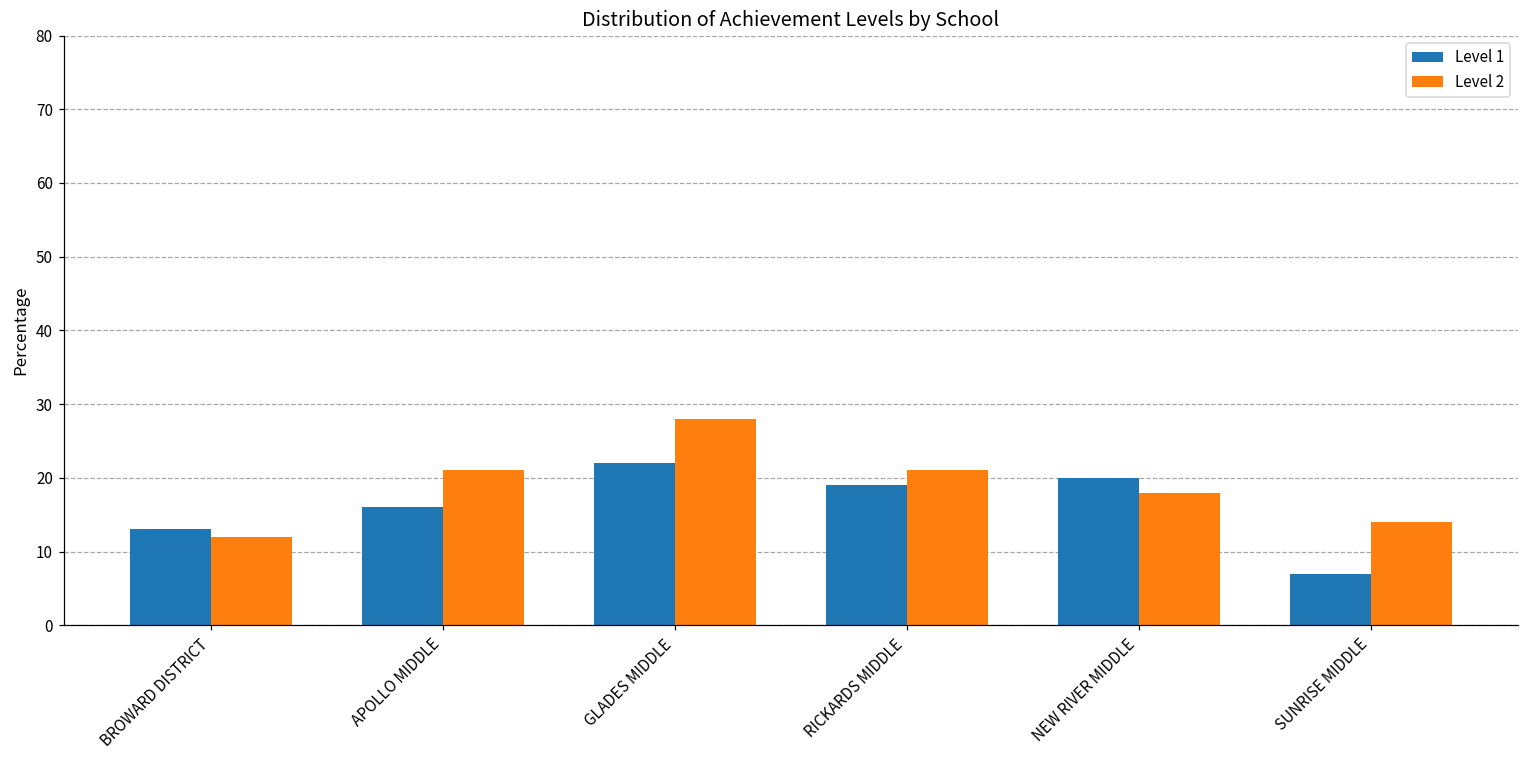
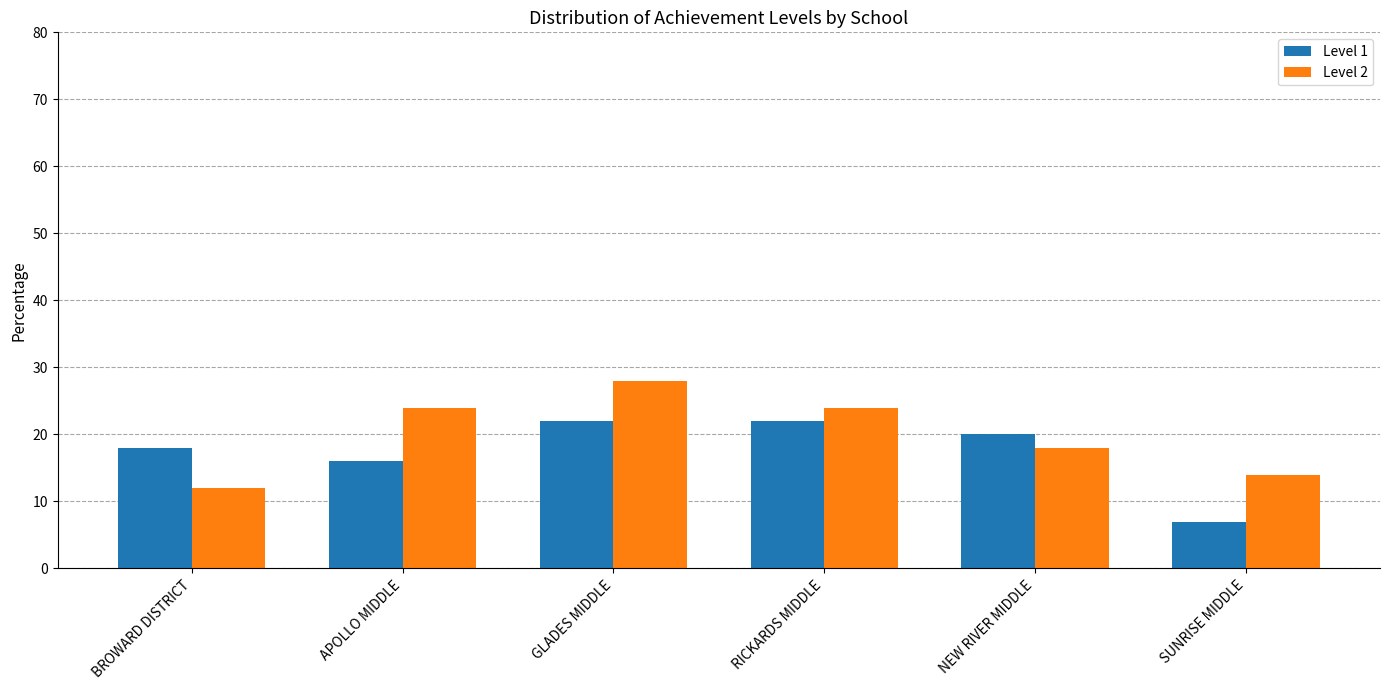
  {
    "Level 1": {
-     "BROWARD DISTRICT": 13,
+     "BROWARD DISTRICT": 18,
      "APOLLO MIDDLE": 16,
      "GLADES MIDDLE": 22,
-     "RICKARDS MIDDLE": 19,
+     "RICKARDS MIDDLE": 22,
      "NEW RIVER MIDDLE": 20,
      "SUNRISE MIDDLE": 7
    },
    "Level 2": {
      "BROWARD DISTRICT": 12,
-     "APOLLO MIDDLE": 21,
+     "APOLLO MIDDLE": 24,
      "GLADES MIDDLE": 28,
-     "RICKARDS MIDDLE": 21,
+     "RICKARDS MIDDLE": 24,
      "NEW RIVER MIDDLE": 18,
      "SUNRISE MIDDLE": 14
    }
  }
